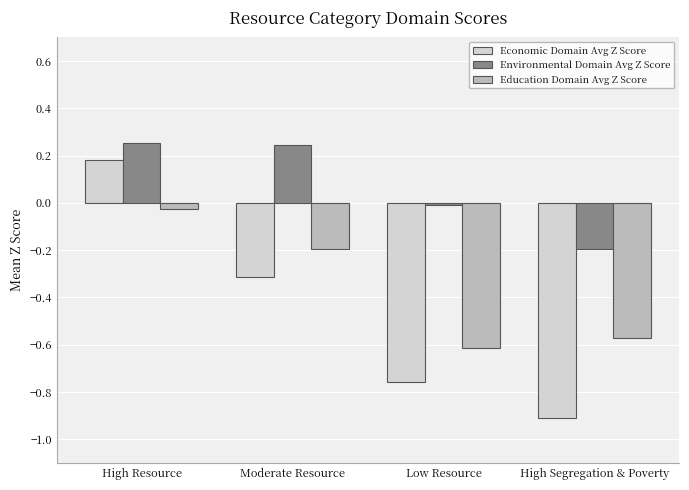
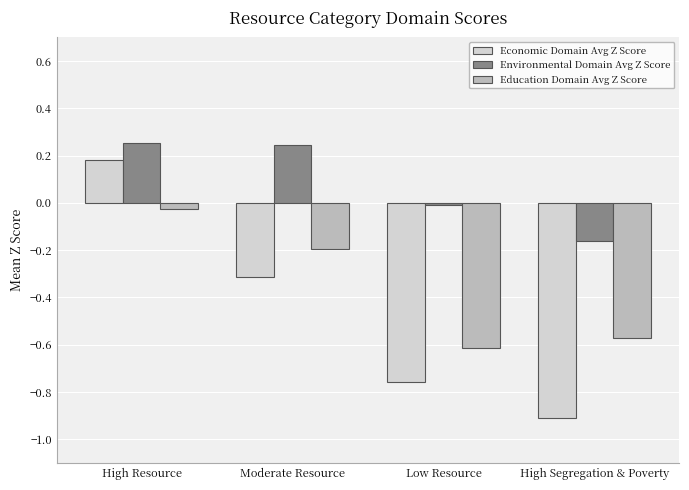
  {
    "Environmental Domain Avg Z Score": {
      "High Resource": 0.25,
      "Moderate Resource": 0.24,
-     "High Segregation & Poverty": -0.19
+     "High Segregation & Poverty": -0.16
    }
  }
